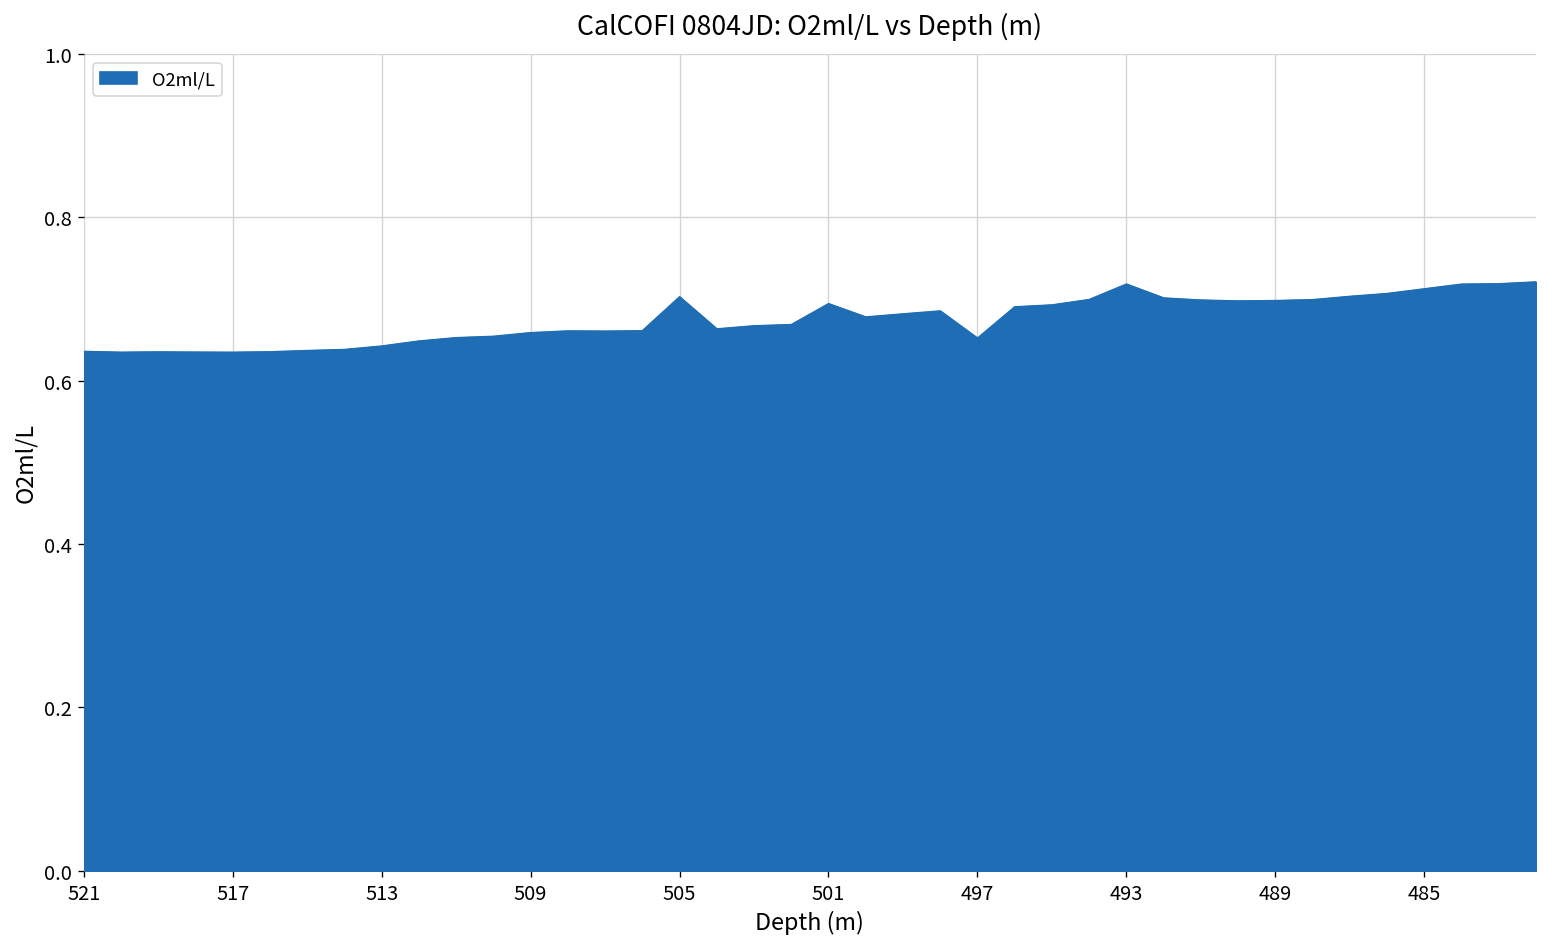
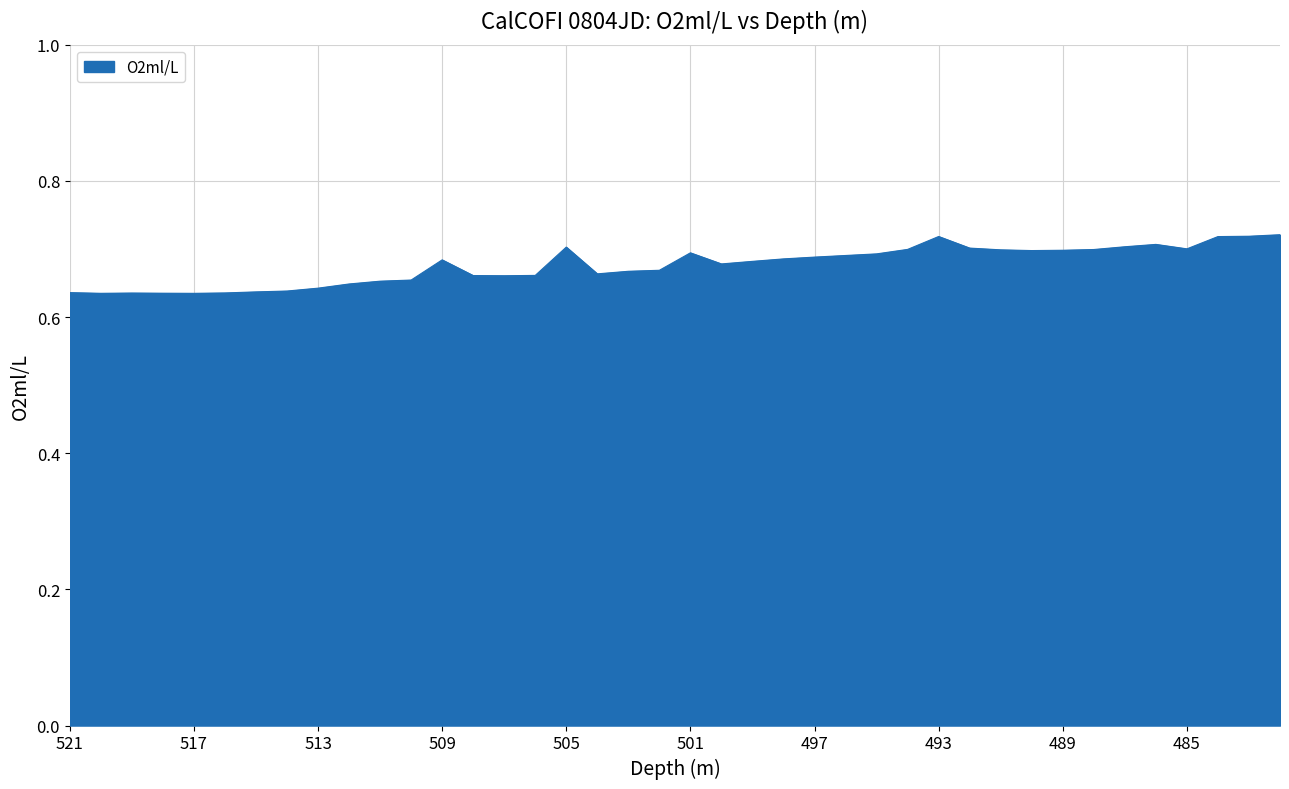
  {
    "521": 0.64,
    "517": 0.63,
    "513": 0.64,
-   "509": 0.66,
+   "509": 0.68,
    "505": 0.70,
    "501": 0.69,
-   "497": 0.65,
+   "497": 0.69,
    "493": 0.72,
    "489": 0.70,
-   "485": 0.71
+   "485": 0.70
  }
